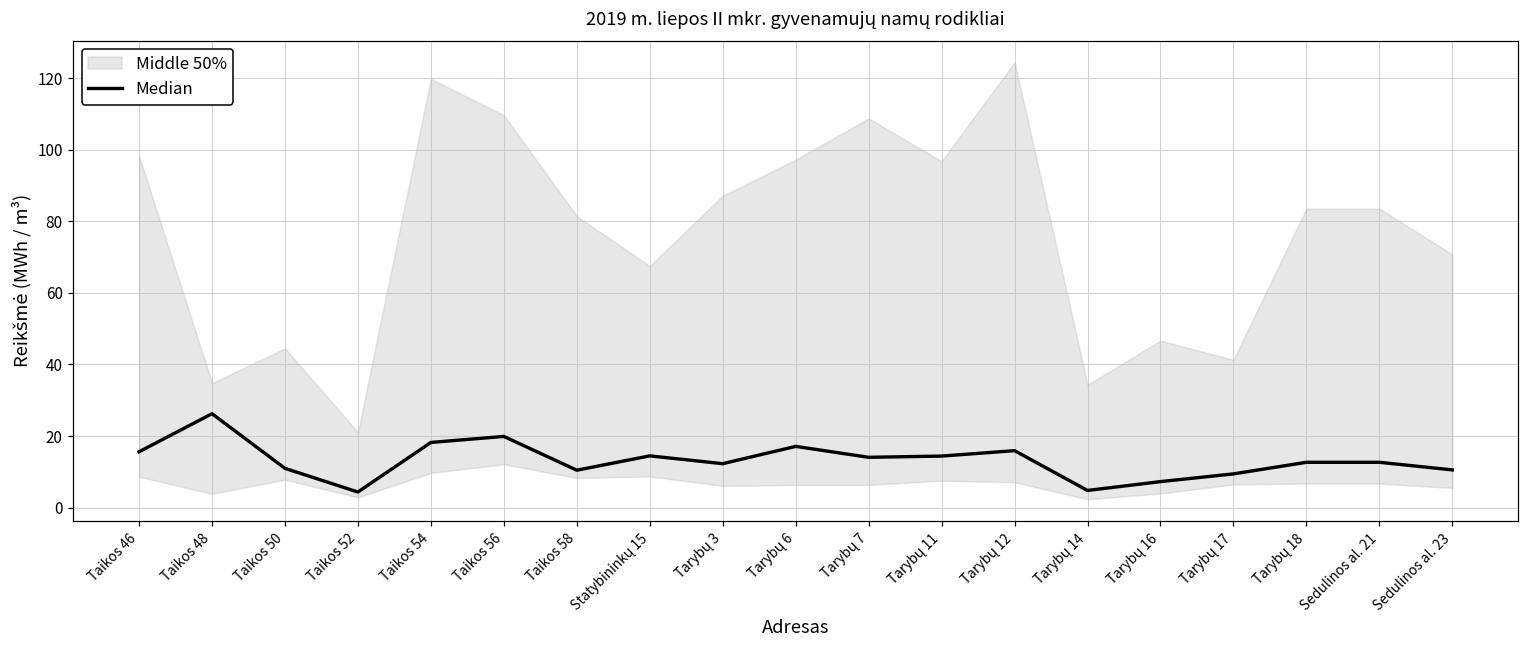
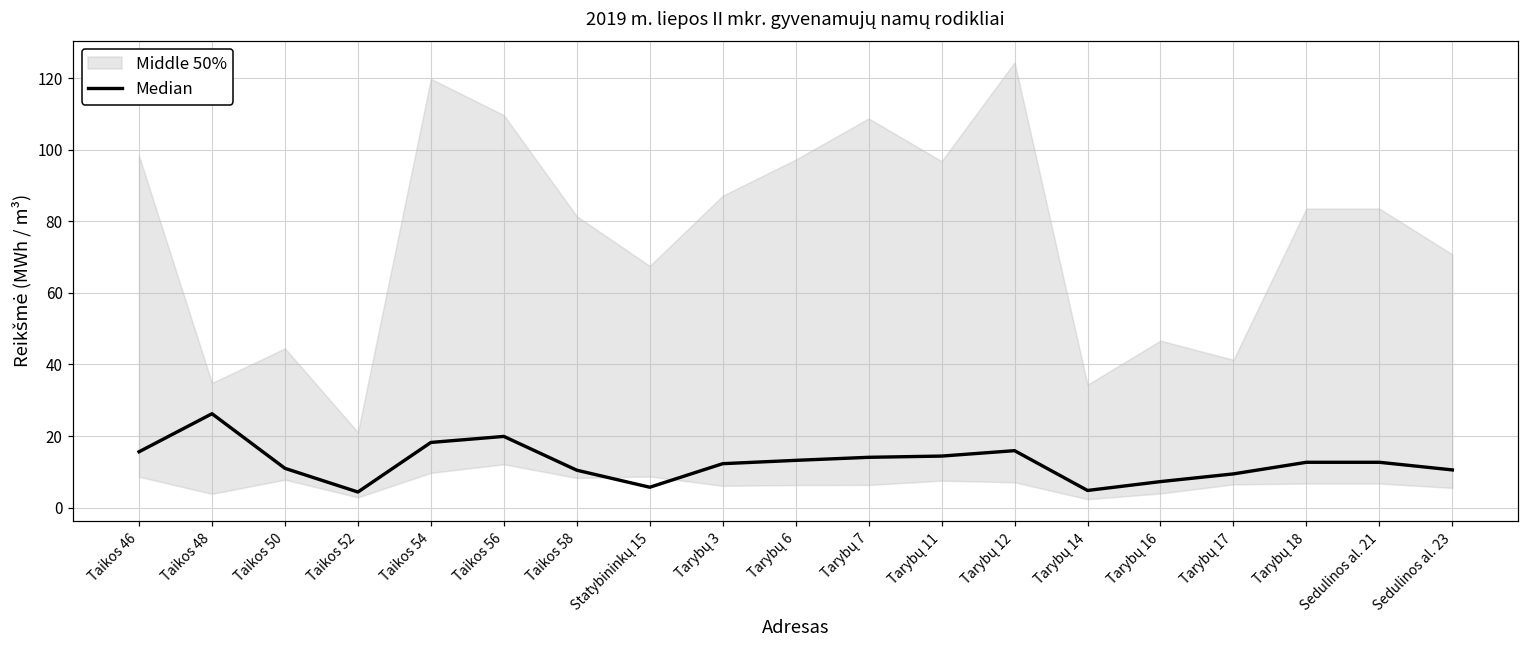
  {
    "Median": {
      "Taikos 46": 16,
      "Taikos 48": 26,
      "Taikos 50": 11,
      "Taikos 52": 4,
      "Taikos 54": 18,
      "Taikos 56": 20,
      "Taikos 58": 10,
-     "Statybininkų 15": 14,
+     "Statybininkų 15": 6,
      "Tarybų 3": 12,
-     "Tarybų 6": 17,
+     "Tarybų 6": 13,
      "Tarybų 7": 14,
      "Tarybų 11": 14,
      "Tarybų 12": 16,
      "Tarybų 14": 5,
      "Tarybų 16": 7,
      "Tarybų 17": 9,
      "Tarybų 18": 13,
      "Sedulinos al. 21": 13,
      "Sedulinos al. 23": 11
    }
  }
